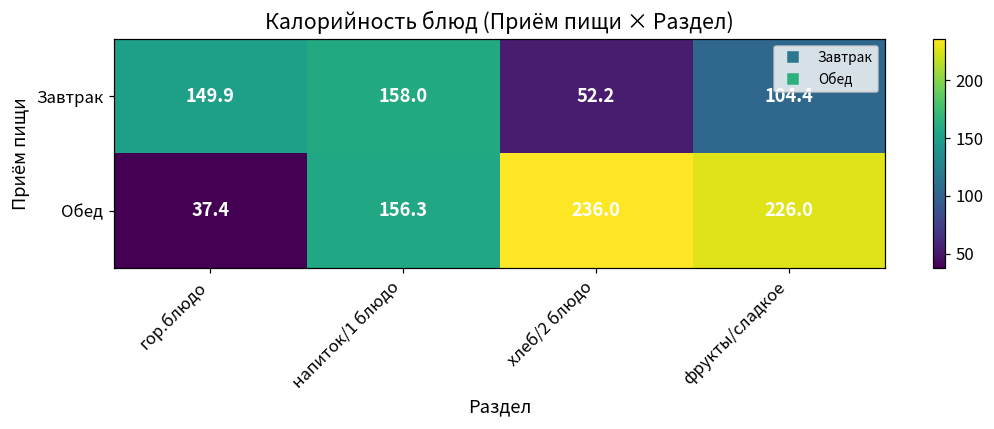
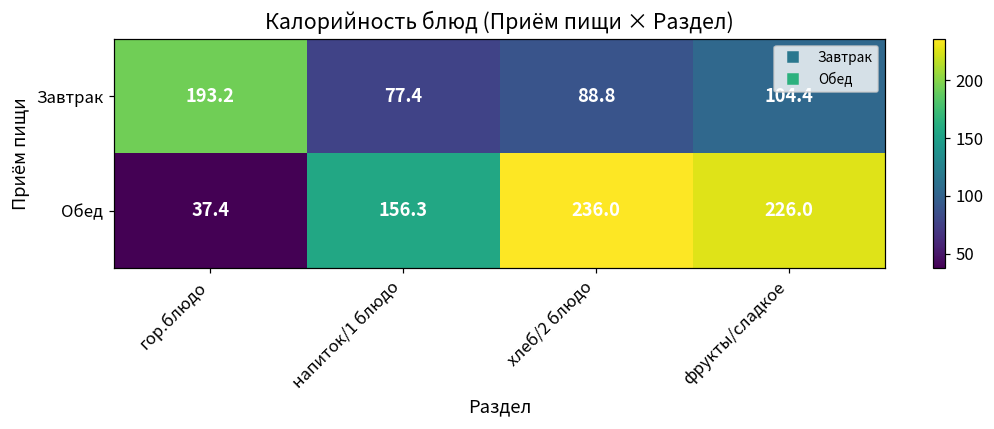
  {
    "Завтрак": {
-     "гор.блюдо": 149.9,
-     "напиток/1 блюдо": 158.0,
-     "хлеб/2 блюдо": 52.2
+     "гор.блюдо": 193.2,
+     "напиток/1 блюдо": 77.4,
+     "хлеб/2 блюдо": 88.8
    },
    "Обед": {
      "гор.блюдо": 37.4,
      "напиток/1 блюдо": 156.3,
      "хлеб/2 блюдо": 236.0,
      "фрукты/сладкое": 226.0
    }
  }
